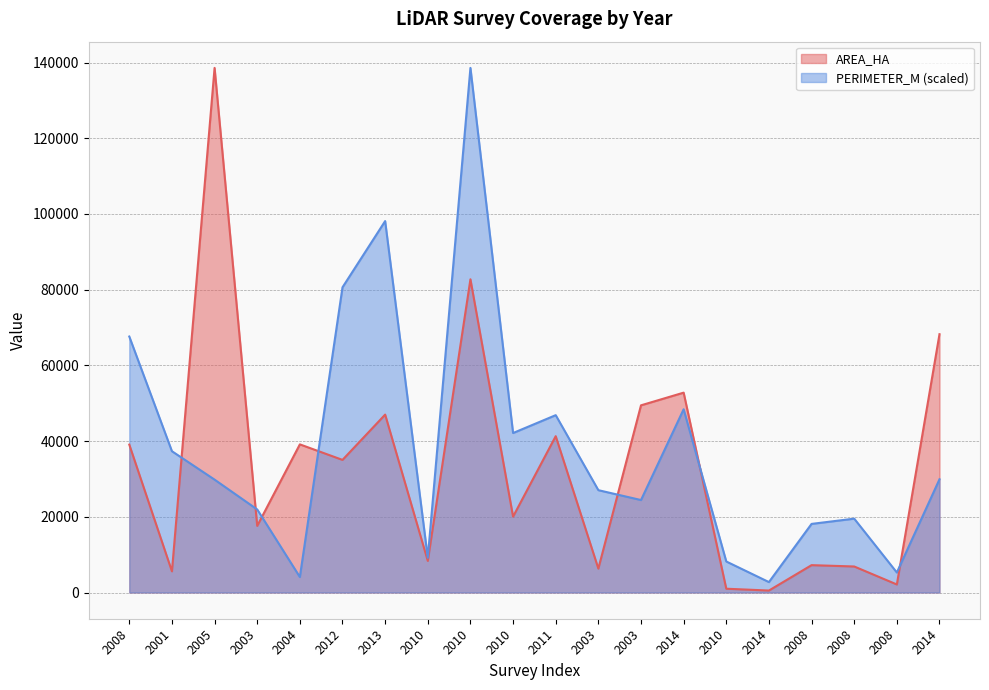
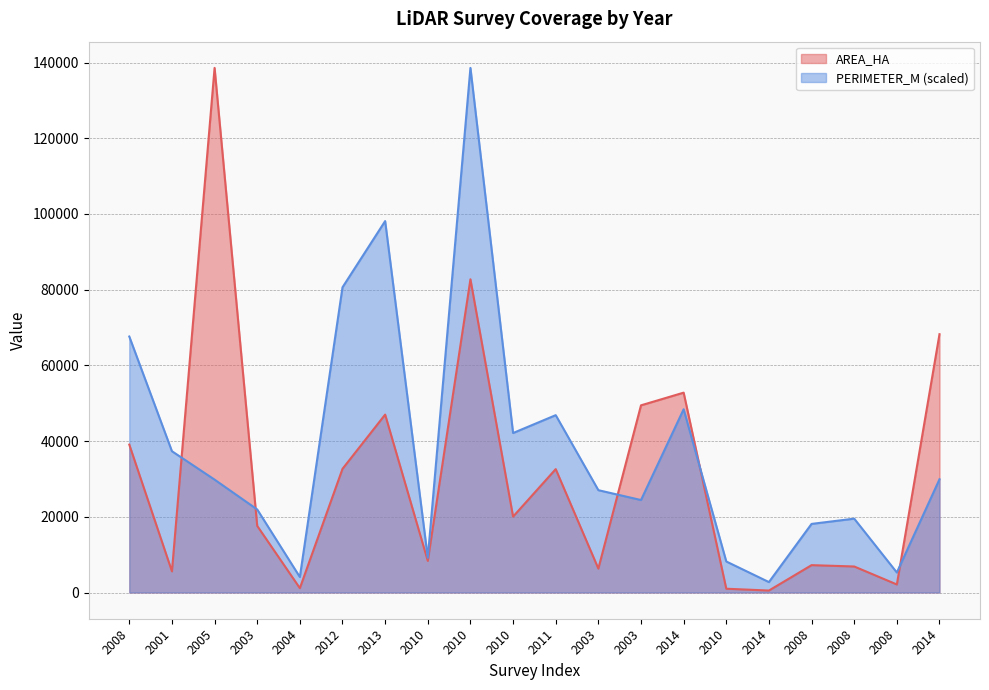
  {
    "AREA_HA": {
      "2001": 6000,
      "2005": 139000,
-     "2004": 39000,
-     "2012": 35000,
+     "2004": 1000,
+     "2012": 33000,
      "2013": 47000,
-     "2011": 41000
+     "2011": 33000
    },
    "PERIMETER_M (scaled)": {
      "2001": 37000,
      "2005": 30000,
      "2004": 4000,
      "2012": 81000,
      "2013": 98000,
      "2011": 47000
    }
  }
